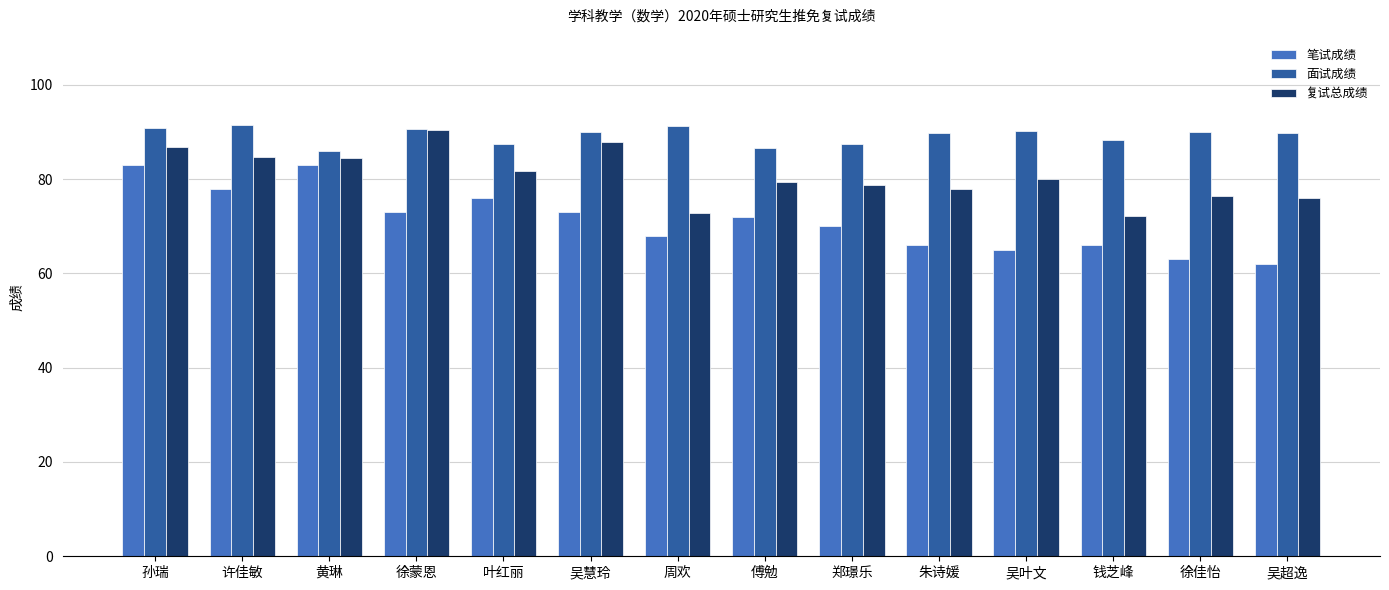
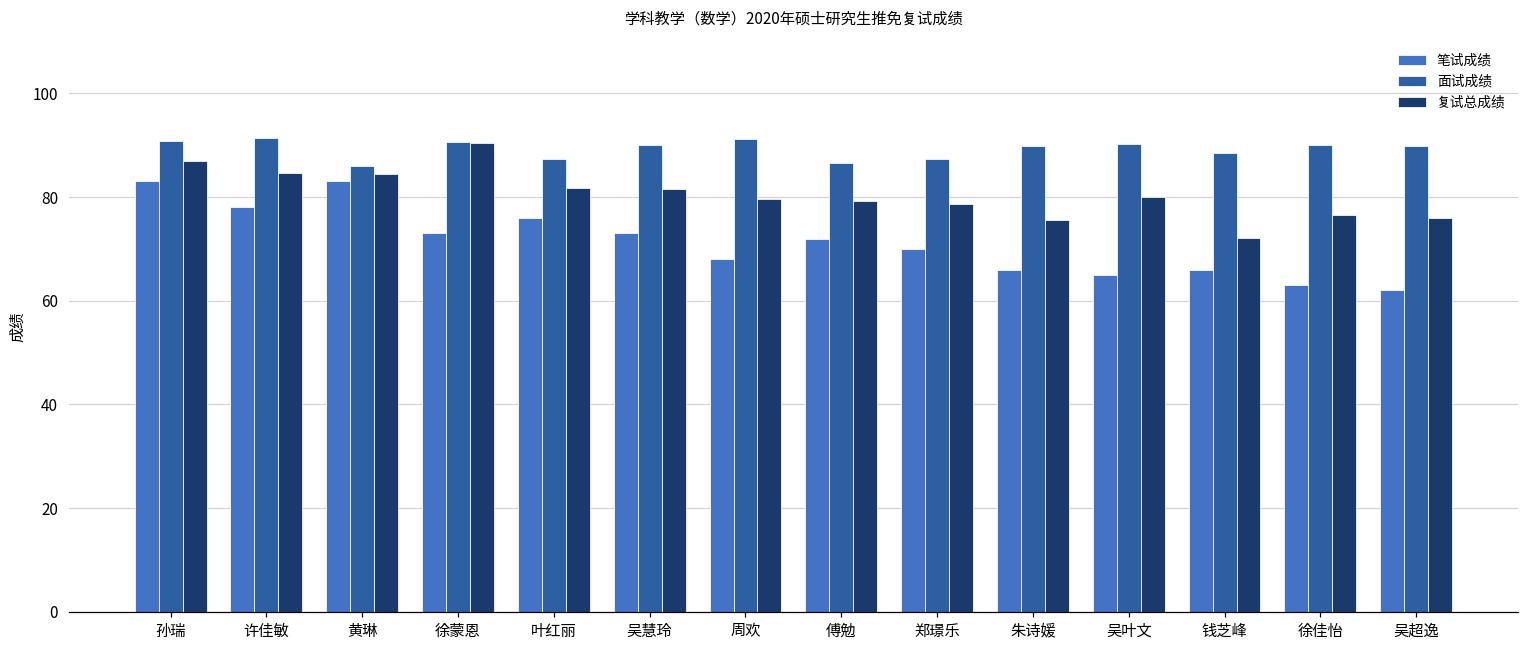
  {
    "复试总成绩": {
      "孙瑞": 87,
      "许佳敏": 85,
      "黄琳": 85,
      "徐蒙恩": 91,
      "叶红丽": 82,
-     "吴慧玲": 88,
-     "周欢": 73,
+     "吴慧玲": 82,
+     "周欢": 80,
      "傅勉": 79,
      "郑璟乐": 79,
-     "朱诗媛": 78,
+     "朱诗媛": 76,
      "吴叶文": 80,
      "钱芝峰": 72,
      "徐佳怡": 77,
      "吴超逸": 76
    }
  }
